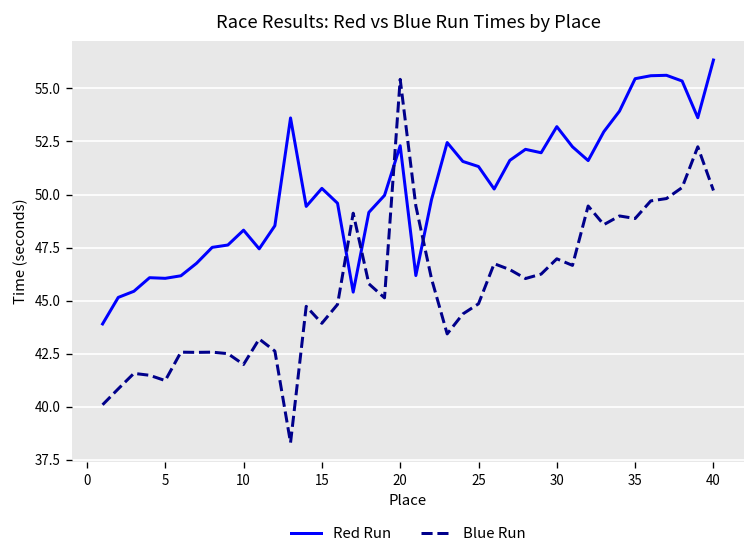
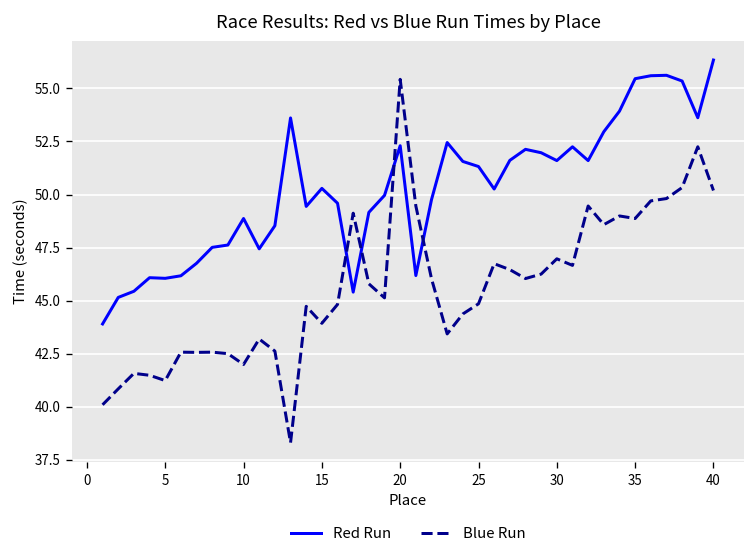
  {
    "Red Run": {
      "5": 46.1,
-     "10": 48.3,
+     "10": 48.9,
      "15": 50.3,
      "20": 52.3,
      "25": 51.3,
-     "30": 53.2,
+     "30": 51.6,
      "35": 55.5,
      "40": 56.3
    },
    "Blue Run": {
      "5": 41.2,
      "10": 42.0,
      "15": 43.9,
      "20": 55.4,
      "25": 44.9,
      "30": 47.0,
      "35": 48.9,
      "40": 50.2
    }
  }
